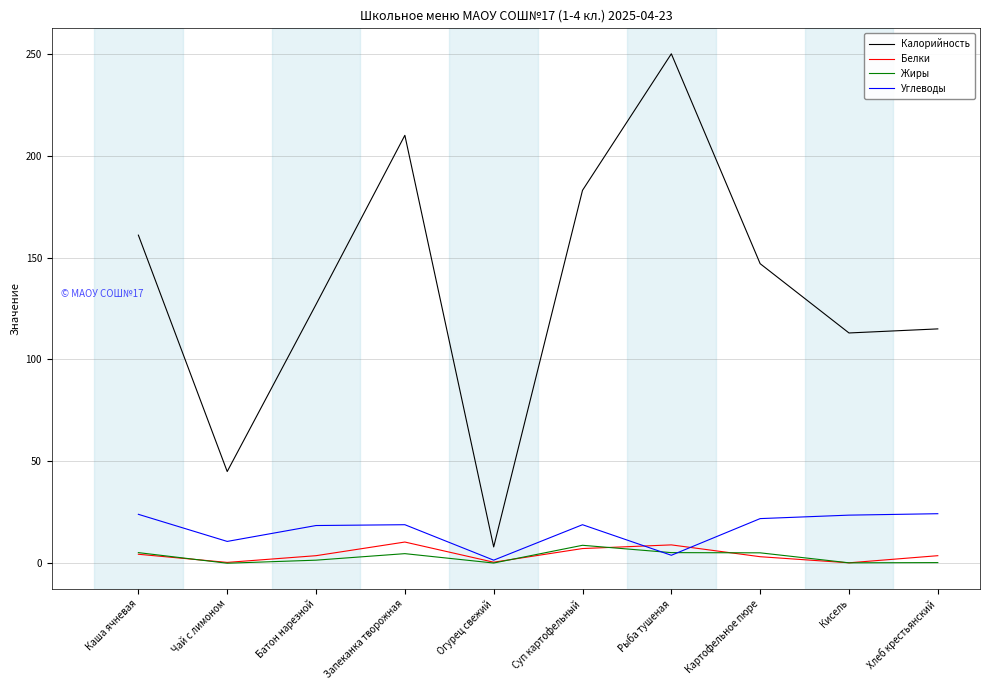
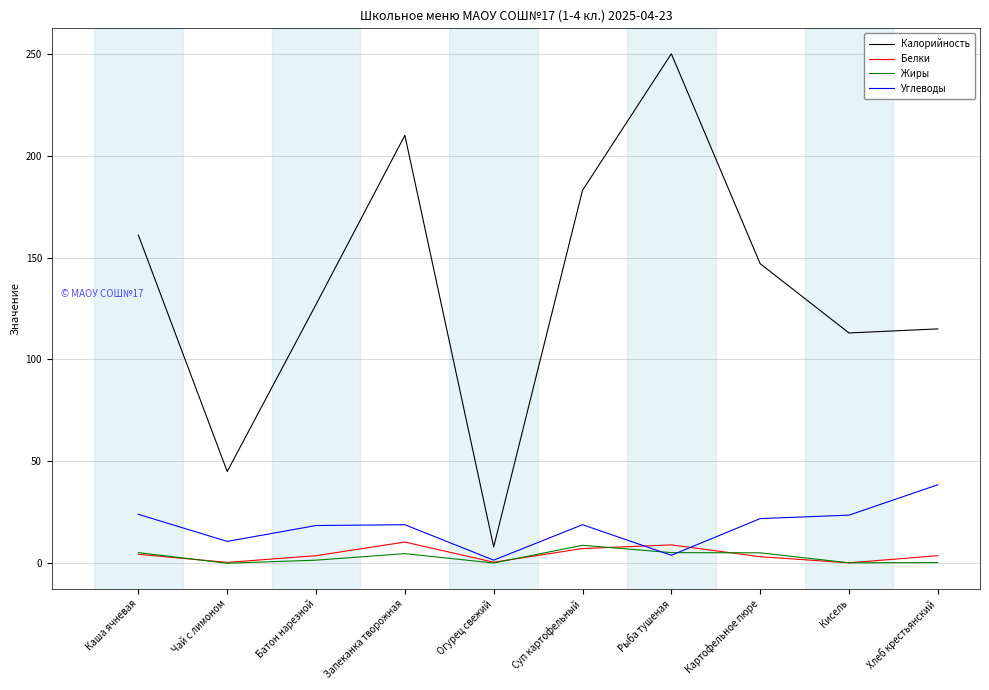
  {
    "Калорийность": {
      "Каша ячневая": 161,
      "Чай с лимоном": 45,
      "Батон нарезной": 127,
      "Запеканка творожная": 210,
      "Огурец свежий": 8,
      "Суп картофельный": 183,
      "Рыба тушеная": 250,
      "Картофельное пюре": 147,
      "Кисель": 113,
      "Хлеб крестьянский": 115
    },
    "Белки": {
      "Батон нарезной": 4,
      "Запеканка творожная": 10,
      "Суп картофельный": 7,
      "Рыба тушеная": 9,
      "Картофельное пюре": 3,
      "Хлеб крестьянский": 4
    },
    "Жиры": {
      "Батон нарезной": 2,
      "Запеканка творожная": 5,
      "Суп картофельный": 9,
      "Рыба тушеная": 5,
      "Картофельное пюре": 5,
      "Хлеб крестьянский": 0
    },
    "Углеводы": {
      "Каша ячневая": 24,
      "Чай с лимоном": 11,
      "Батон нарезной": 19,
      "Запеканка творожная": 19,
      "Суп картофельный": 19,
      "Рыба тушеная": 4,
      "Картофельное пюре": 22,
      "Кисель": 24,
-     "Хлеб крестьянский": 24
+     "Хлеб крестьянский": 39
    }
  }
